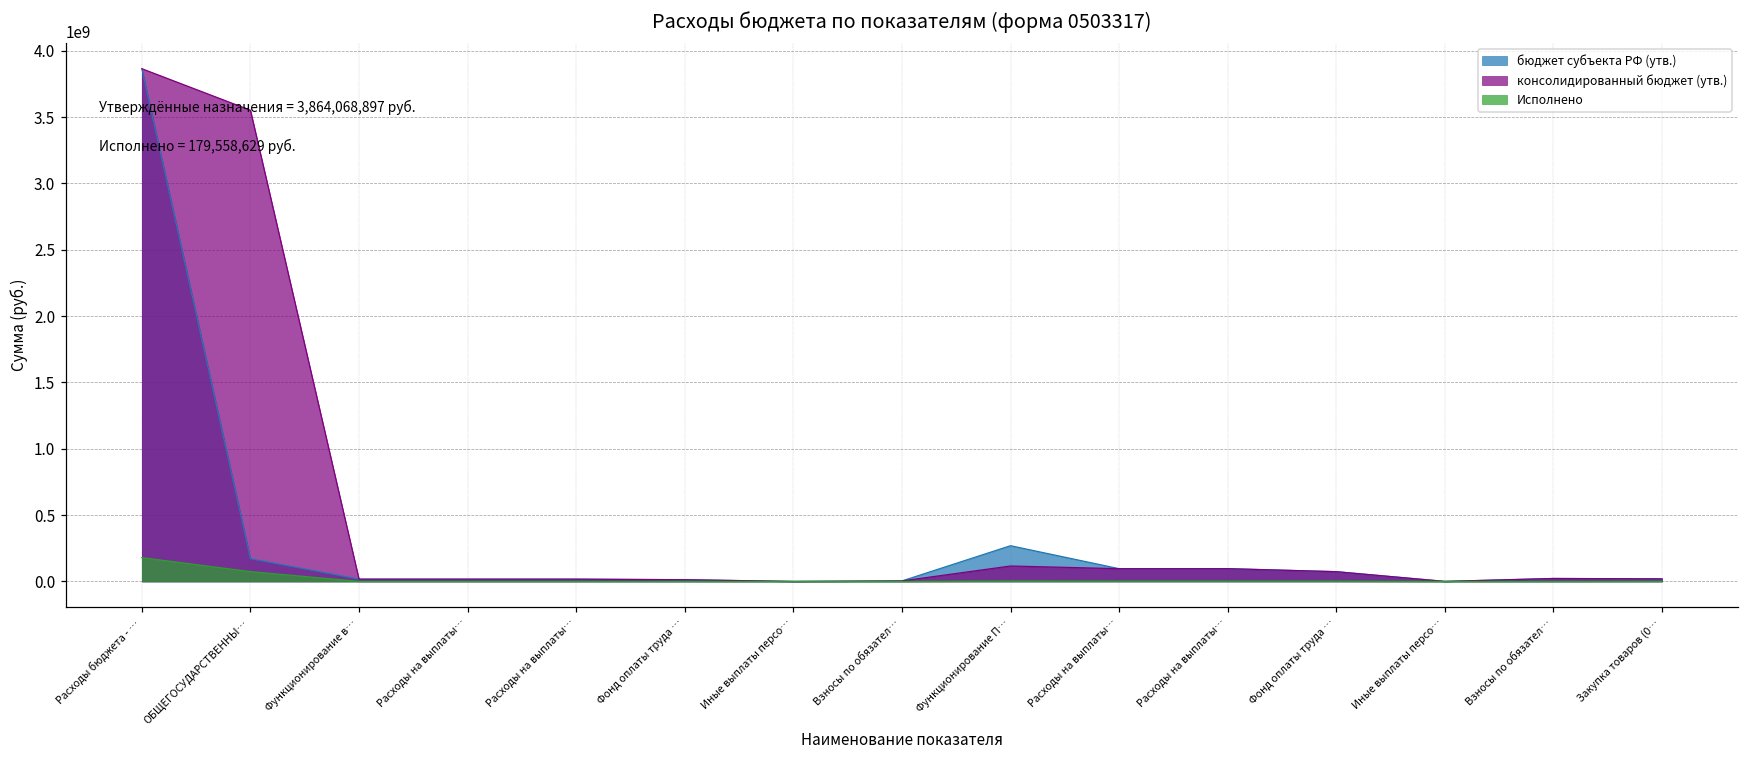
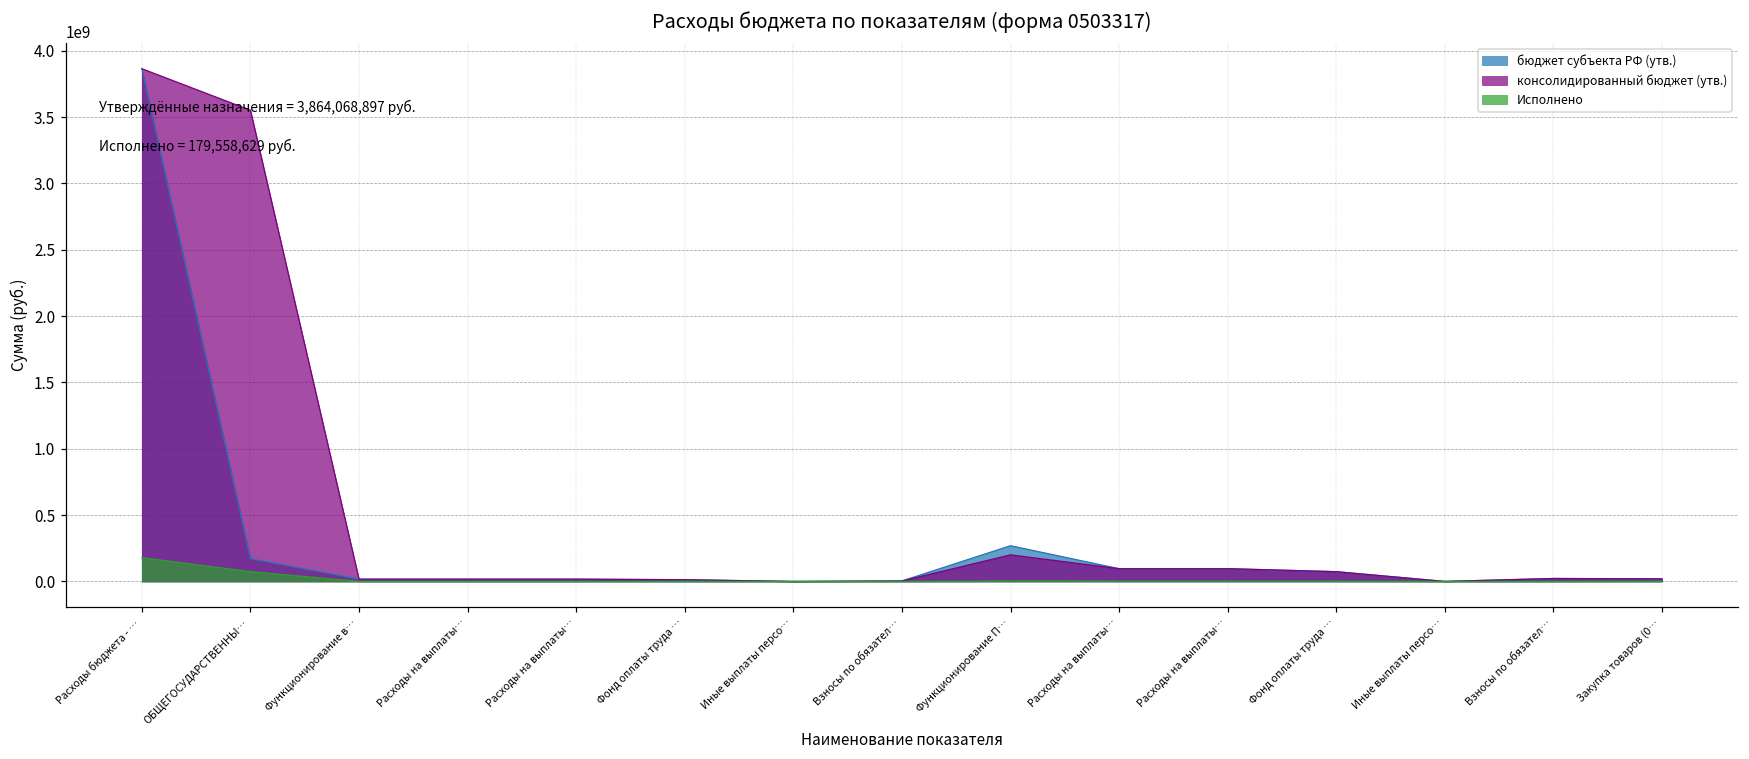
  {
    "бюджет субъекта РФ (утв.)": {
      "ОБЩЕГОСУДАРСТВЕННЫ…": 170000000,
      "Функционирование П…": 270000000
    },
    "консолидированный бюджет (утв.)": {
-     "Функционирование П…": 120000000
+     "Функционирование П…": 200000000
    },
    "Исполнено": {
      "Расходы бюджета - …": 180000000,
      "ОБЩЕГОСУДАРСТВЕННЫ…": 70000000,
      "Функционирование П…": 0
    }
  }
